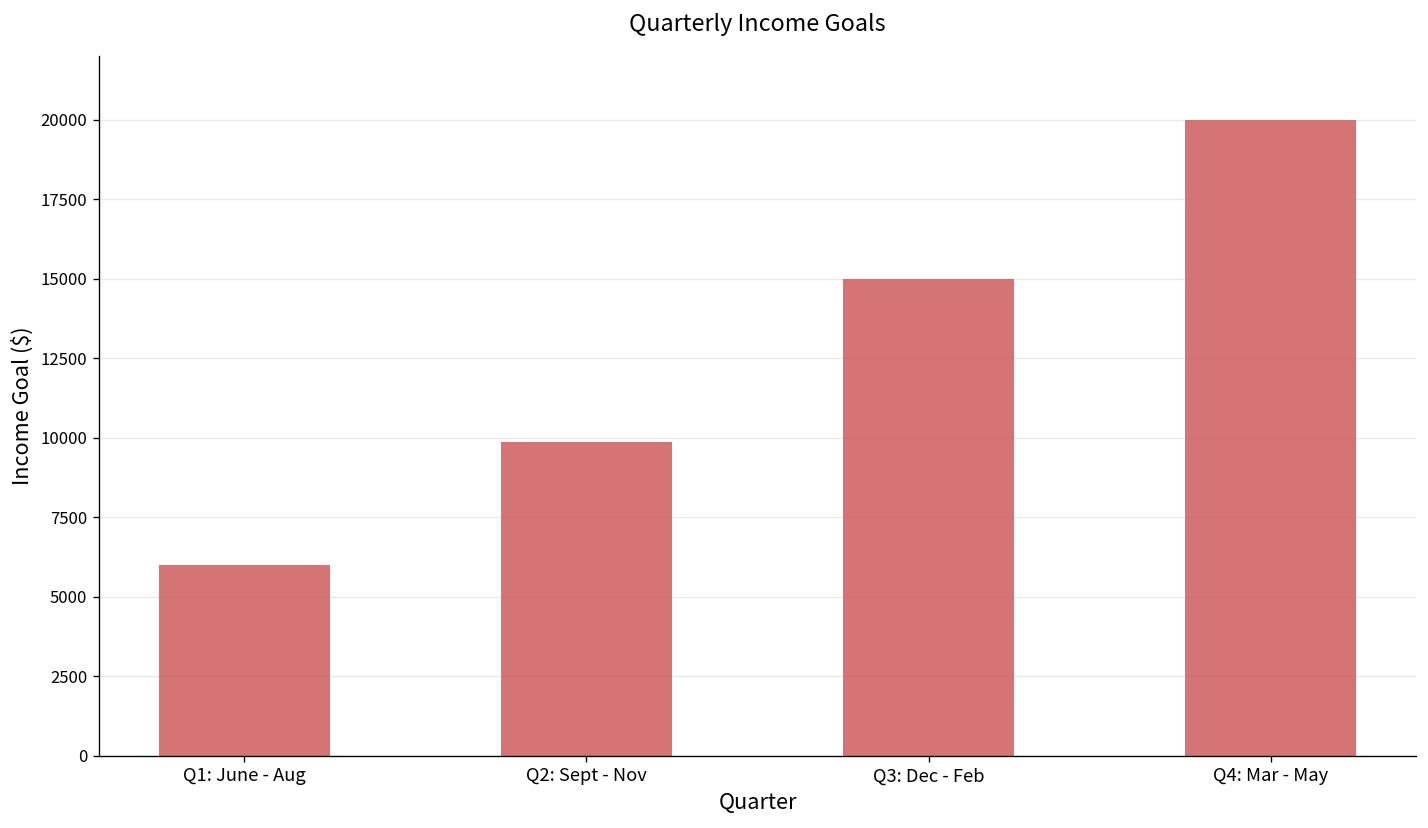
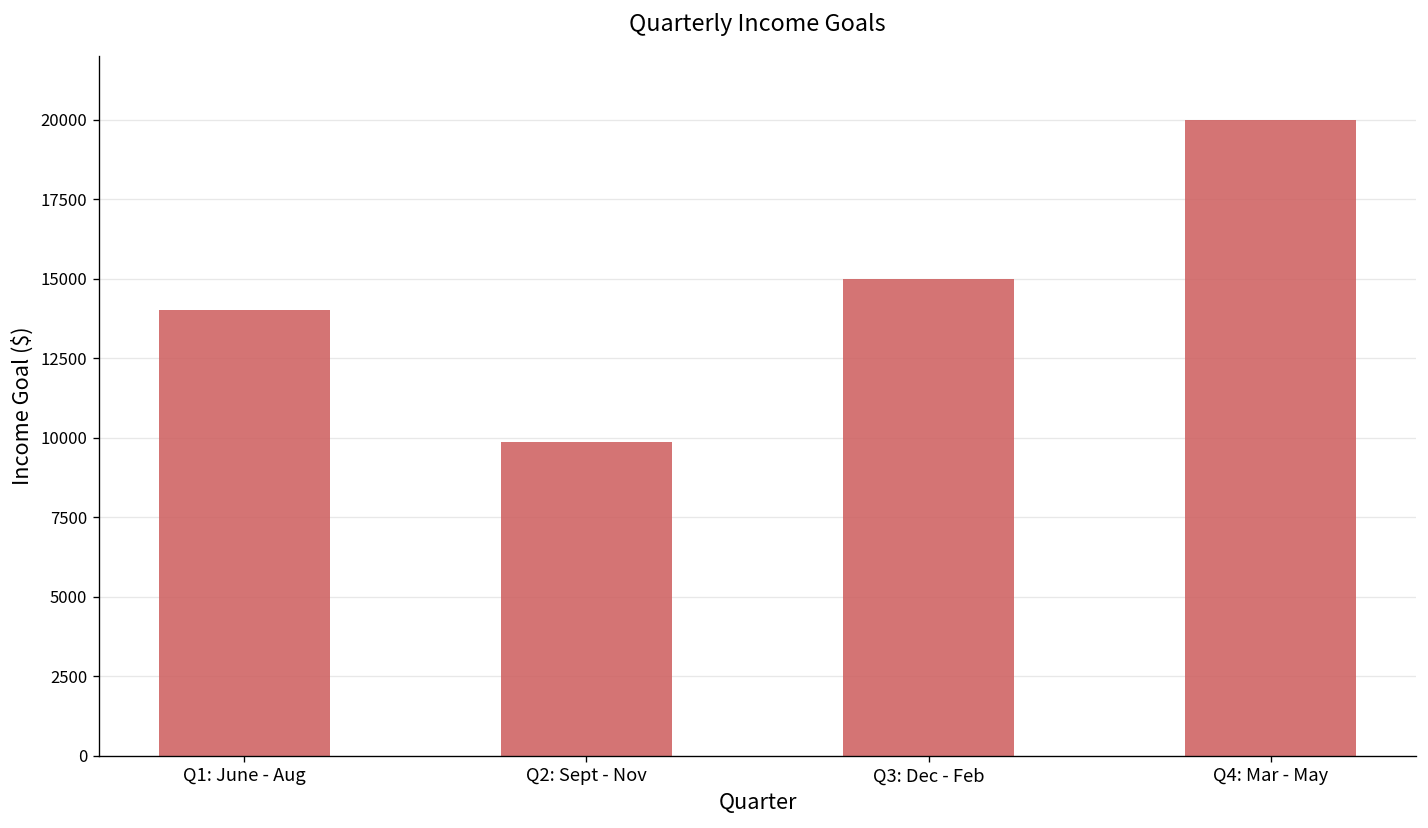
  {
-   "Q1: June - Aug": 6000,
+   "Q1: June - Aug": 14000,
    "Q2: Sept - Nov": 9900,
    "Q3: Dec - Feb": 15000,
    "Q4: Mar - May": 20000
  }
